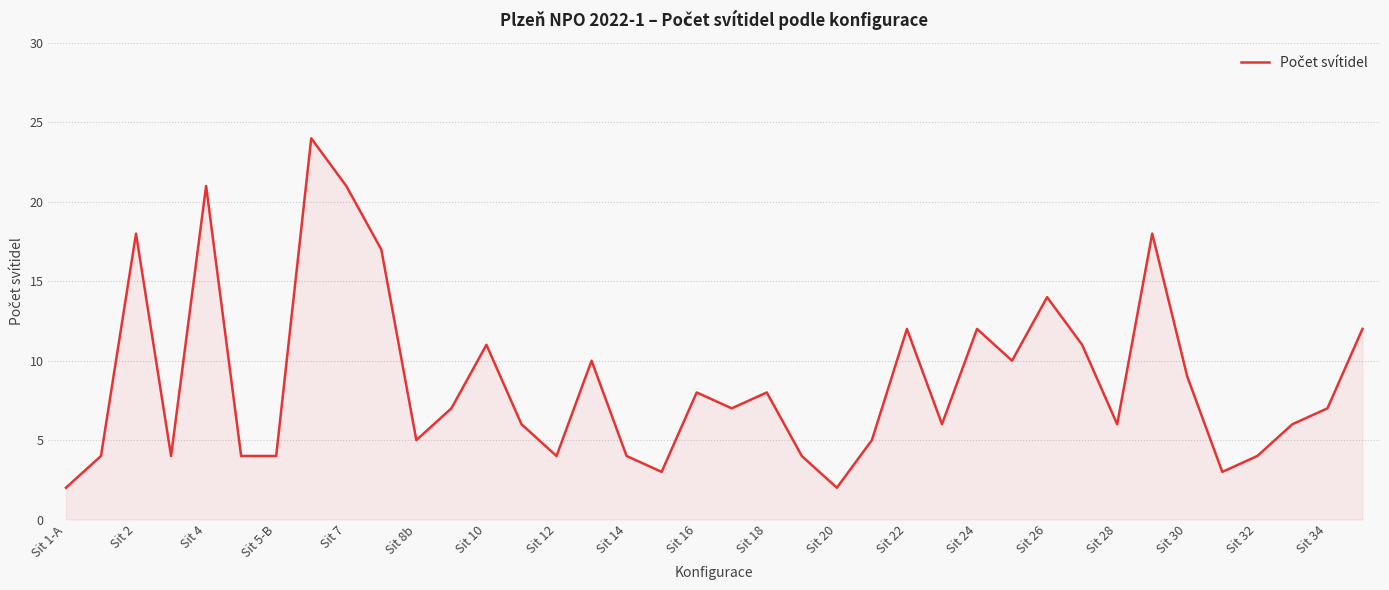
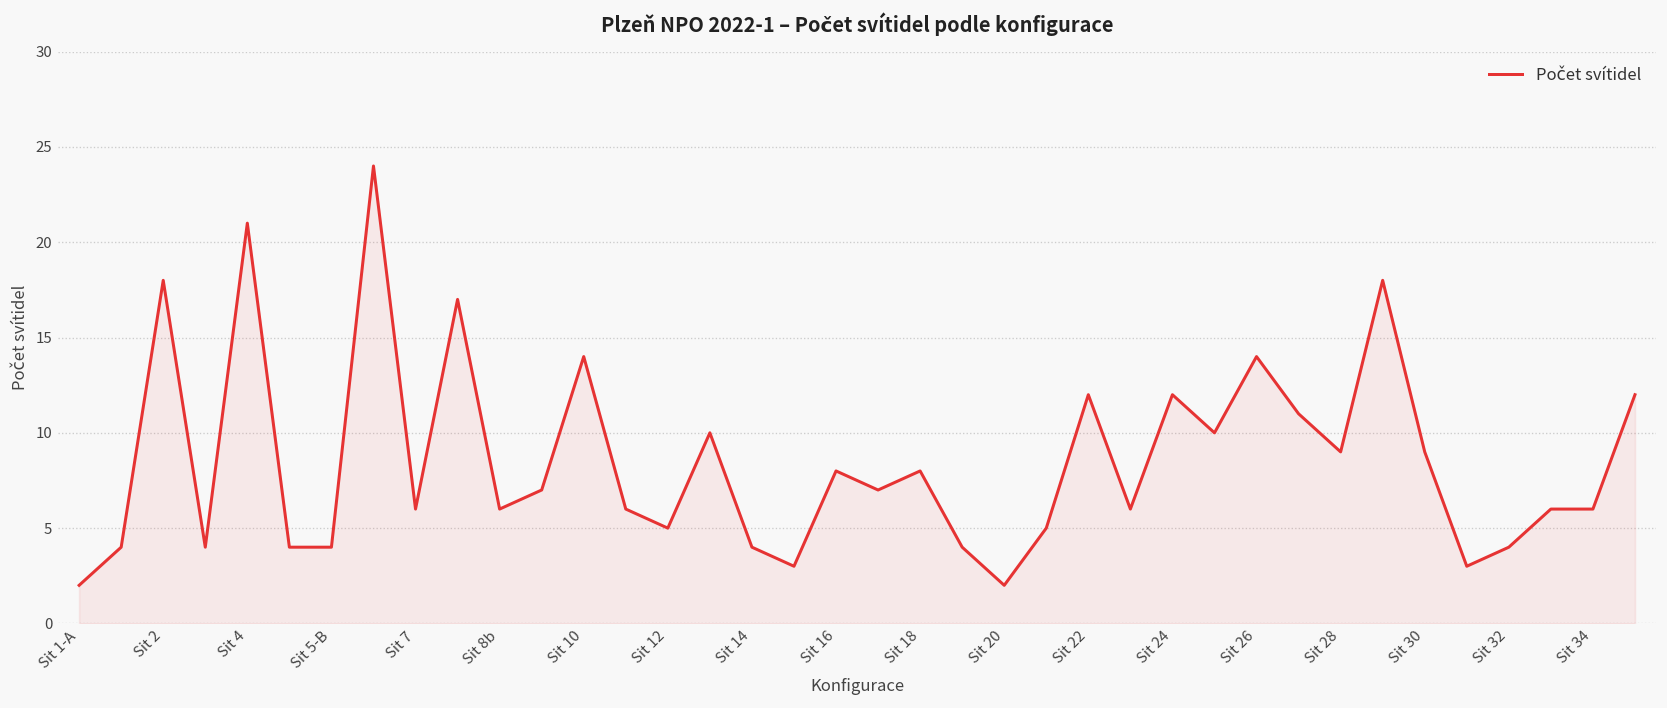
  {
    "Sit 1-A": 2,
    "Sit 2": 18,
    "Sit 4": 21,
    "Sit 5-B": 4,
-   "Sit 7": 21,
-   "Sit 8b": 5,
-   "Sit 10": 11,
-   "Sit 12": 4,
+   "Sit 7": 6,
+   "Sit 8b": 6,
+   "Sit 10": 14,
+   "Sit 12": 5,
    "Sit 14": 4,
    "Sit 16": 8,
    "Sit 18": 8,
    "Sit 20": 2,
    "Sit 22": 12,
    "Sit 24": 12,
    "Sit 26": 14,
-   "Sit 28": 6,
+   "Sit 28": 9,
    "Sit 30": 9,
    "Sit 32": 4,
-   "Sit 34": 7
+   "Sit 34": 6
  }
